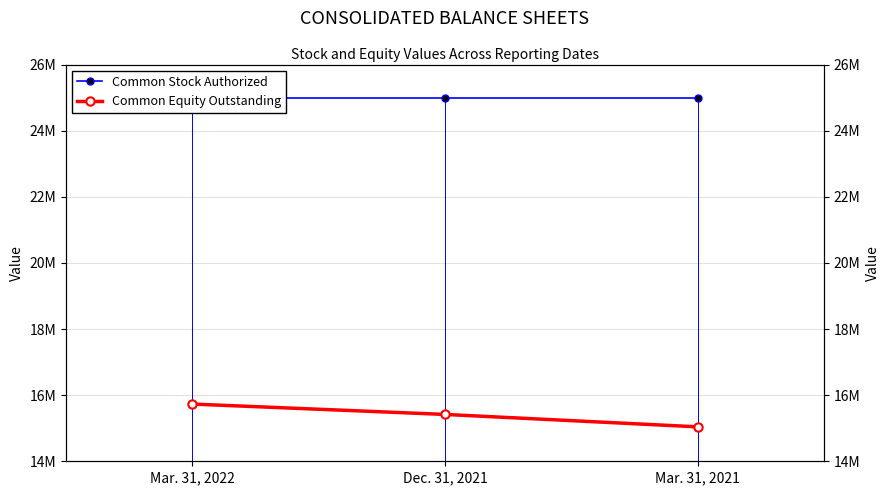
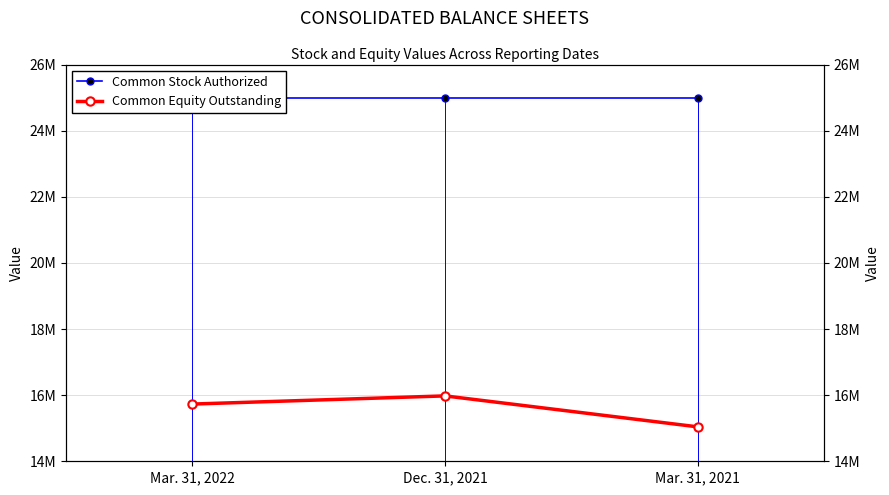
  {
    "Common Stock Authorized": {
      "Dec. 31, 2021": 25000000,
      "Mar. 31, 2021": 25000000
    },
    "Common Equity Outstanding": {
      "Mar. 31, 2022": 15700000,
-     "Dec. 31, 2021": 15400000,
+     "Dec. 31, 2021": 16000000,
      "Mar. 31, 2021": 15000000
    }
  }
